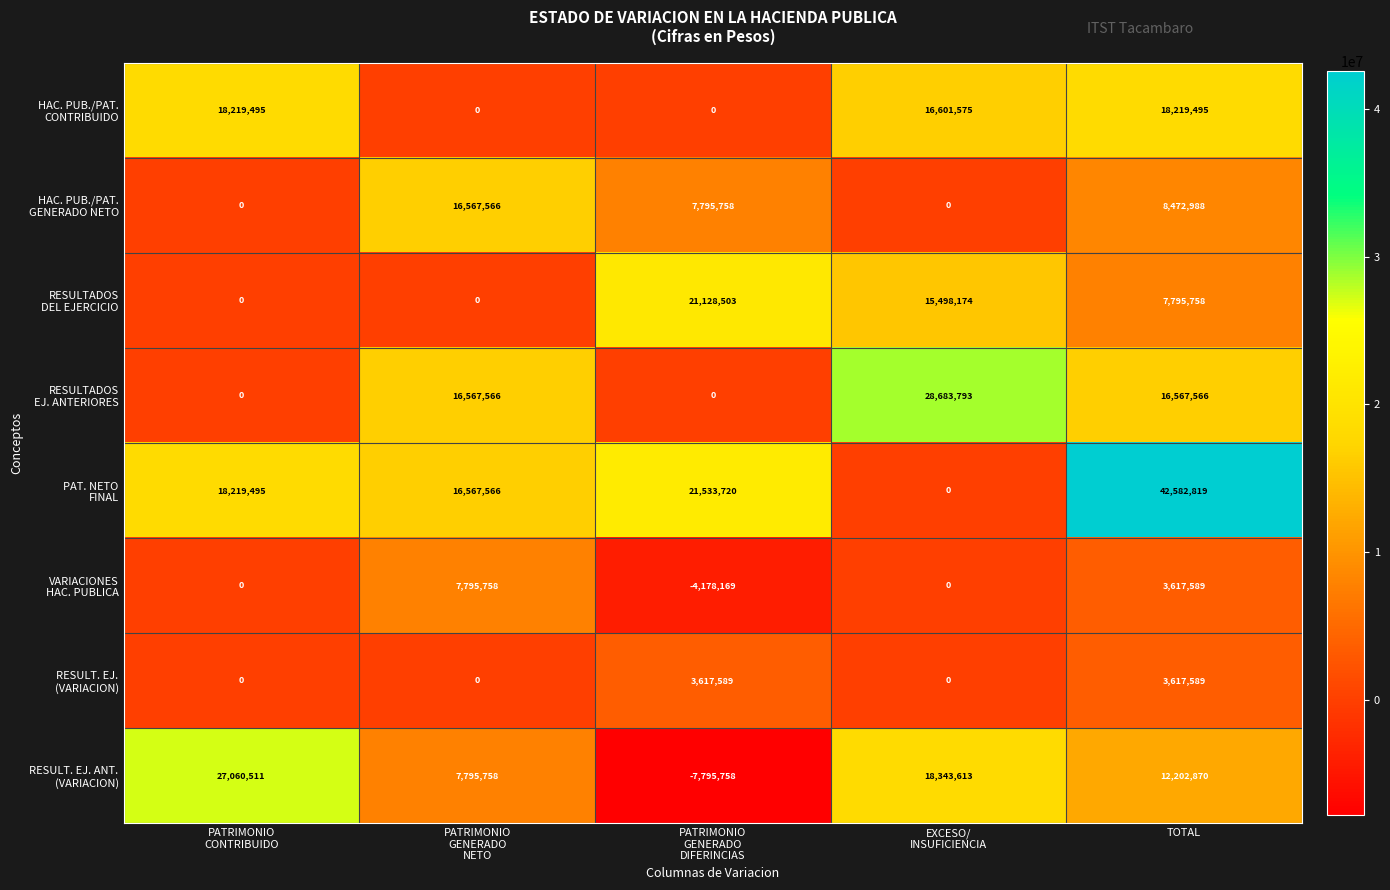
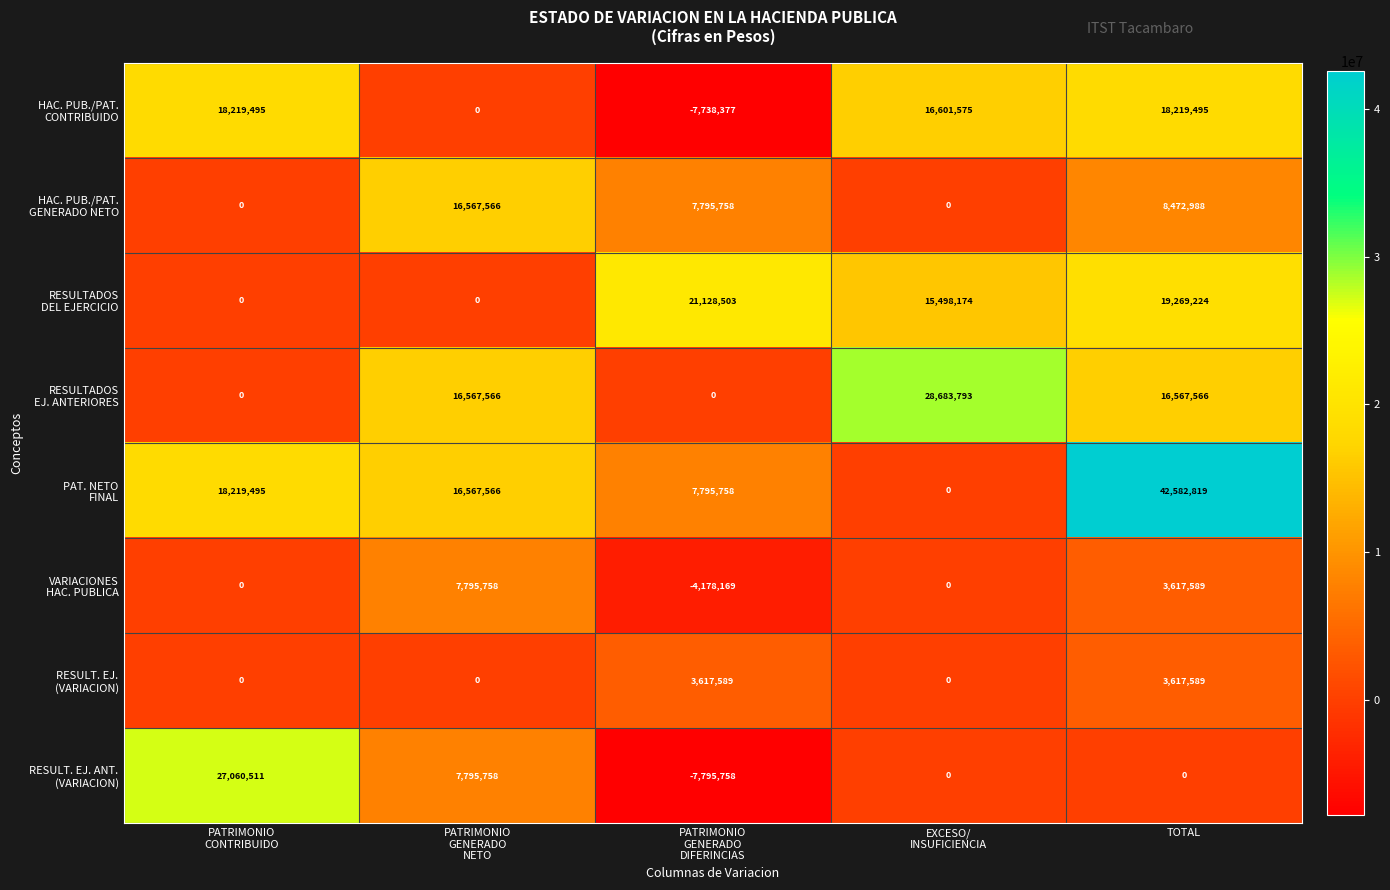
  {
    "HAC. PUB./PAT. CONTRIBUIDO": {
      "PATRIMONIO CONTRIBUIDO": "18,219,495",
      "PATRIMONIO GENERADO NETO": "0",
-     "PATRIMONIO GENERADO DIFERINCIAS": "0",
+     "PATRIMONIO GENERADO DIFERINCIAS": "-7,738,377",
      "EXCESO/ INSUFICIENCIA": "16,601,575",
      "TOTAL": "18,219,495"
    },
    "HAC. PUB./PAT. GENERADO NETO": {
      "PATRIMONIO CONTRIBUIDO": "0",
      "PATRIMONIO GENERADO NETO": "16,567,566",
      "PATRIMONIO GENERADO DIFERINCIAS": "7,795,758",
      "EXCESO/ INSUFICIENCIA": "0",
      "TOTAL": "8,472,988"
    },
    "RESULTADOS DEL EJERCICIO": {
      "PATRIMONIO CONTRIBUIDO": "0",
      "PATRIMONIO GENERADO NETO": "0",
      "PATRIMONIO GENERADO DIFERINCIAS": "21,128,503",
      "EXCESO/ INSUFICIENCIA": "15,498,174",
-     "TOTAL": "7,795,758"
+     "TOTAL": "19,269,224"
    },
    "RESULTADOS EJ. ANTERIORES": {
      "PATRIMONIO CONTRIBUIDO": "0",
      "PATRIMONIO GENERADO NETO": "16,567,566",
      "PATRIMONIO GENERADO DIFERINCIAS": "0",
      "EXCESO/ INSUFICIENCIA": "28,683,793",
      "TOTAL": "16,567,566"
    },
    "PAT. NETO FINAL": {
      "PATRIMONIO CONTRIBUIDO": "18,219,495",
      "PATRIMONIO GENERADO NETO": "16,567,566",
-     "PATRIMONIO GENERADO DIFERINCIAS": "21,533,720",
+     "PATRIMONIO GENERADO DIFERINCIAS": "7,795,758",
      "EXCESO/ INSUFICIENCIA": "0",
      "TOTAL": "42,582,819"
    },
    "VARIACIONES HAC. PUBLICA": {
      "PATRIMONIO CONTRIBUIDO": "0",
      "PATRIMONIO GENERADO NETO": "7,795,758",
      "PATRIMONIO GENERADO DIFERINCIAS": "-4,178,169",
      "EXCESO/ INSUFICIENCIA": "0",
      "TOTAL": "3,617,589"
    },
    "RESULT. EJ. (VARIACION)": {
      "PATRIMONIO CONTRIBUIDO": "0",
      "PATRIMONIO GENERADO NETO": "0",
      "PATRIMONIO GENERADO DIFERINCIAS": "3,617,589",
      "EXCESO/ INSUFICIENCIA": "0",
      "TOTAL": "3,617,589"
    },
    "RESULT. EJ. ANT. (VARIACION)": {
      "PATRIMONIO CONTRIBUIDO": "27,060,511",
      "PATRIMONIO GENERADO NETO": "7,795,758",
      "PATRIMONIO GENERADO DIFERINCIAS": "-7,795,758",
-     "EXCESO/ INSUFICIENCIA": "18,343,613",
-     "TOTAL": "12,202,870"
+     "EXCESO/ INSUFICIENCIA": "0",
+     "TOTAL": "0"
    }
  }
